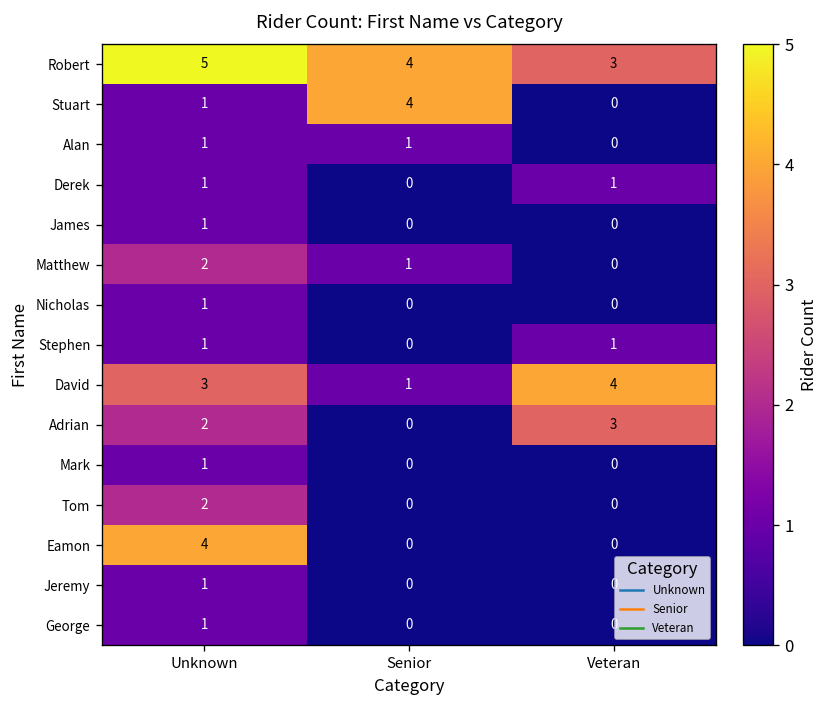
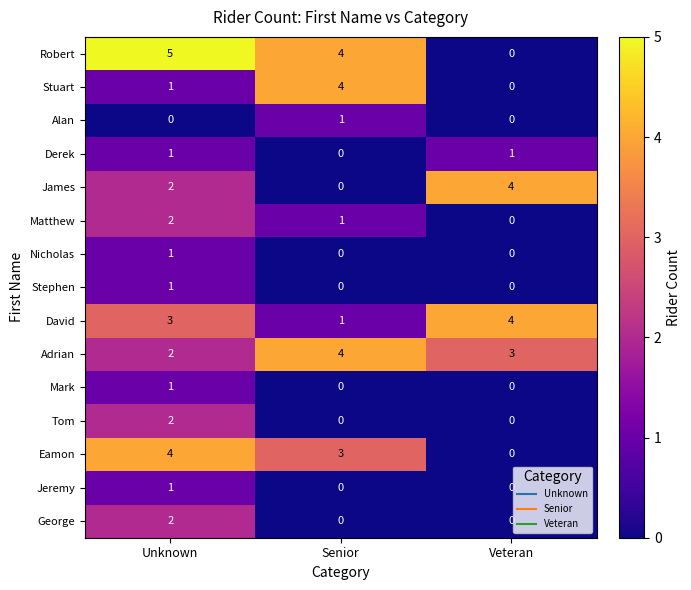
  {
    "Robert": {
      "Unknown": 5,
      "Senior": 4,
-     "Veteran": 3
+     "Veteran": 0
    },
    "Stuart": {
      "Unknown": 1,
      "Senior": 4,
      "Veteran": 0
    },
    "Alan": {
-     "Unknown": 1,
+     "Unknown": 0,
      "Senior": 1,
      "Veteran": 0
    },
    "Derek": {
      "Unknown": 1,
      "Senior": 0,
      "Veteran": 1
    },
    "James": {
-     "Unknown": 1,
+     "Unknown": 2,
      "Senior": 0,
-     "Veteran": 0
+     "Veteran": 4
    },
    "Matthew": {
      "Unknown": 2,
      "Senior": 1,
      "Veteran": 0
    },
    "Nicholas": {
      "Unknown": 1,
      "Senior": 0,
      "Veteran": 0
    },
    "Stephen": {
      "Unknown": 1,
      "Senior": 0,
-     "Veteran": 1
+     "Veteran": 0
    },
    "David": {
      "Unknown": 3,
      "Senior": 1,
      "Veteran": 4
    },
    "Adrian": {
      "Unknown": 2,
-     "Senior": 0,
+     "Senior": 4,
      "Veteran": 3
    },
    "Mark": {
      "Unknown": 1,
      "Senior": 0,
      "Veteran": 0
    },
    "Tom": {
      "Unknown": 2,
      "Senior": 0,
      "Veteran": 0
    },
    "Eamon": {
      "Unknown": 4,
-     "Senior": 0,
+     "Senior": 3,
      "Veteran": 0
    },
    "Jeremy": {
      "Unknown": 1,
      "Senior": 0
    },
    "George": {
-     "Unknown": 1,
+     "Unknown": 2,
      "Senior": 0
    }
  }
